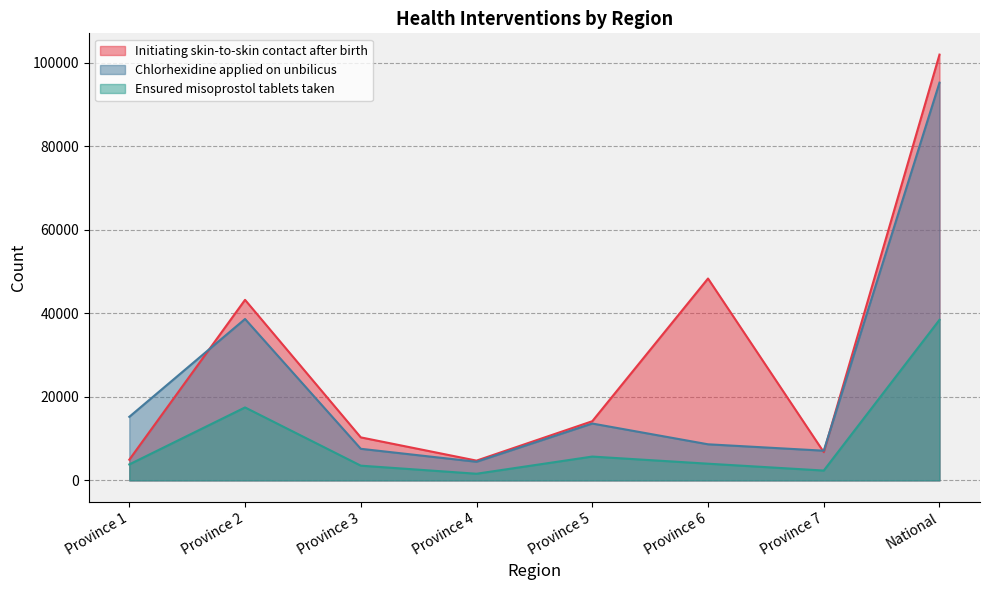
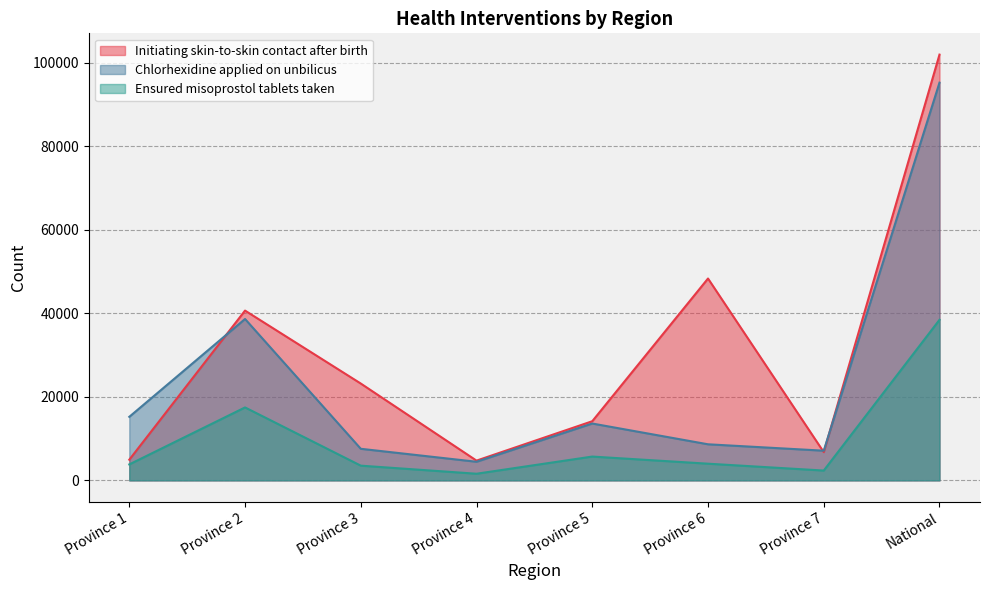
  {
    "Initiating skin-to-skin contact after birth": {
      "Province 1": 5000,
-     "Province 2": 43000,
-     "Province 3": 10000,
+     "Province 2": 41000,
+     "Province 3": 23000,
      "Province 6": 48000,
      "National": 102000
    }
  }
